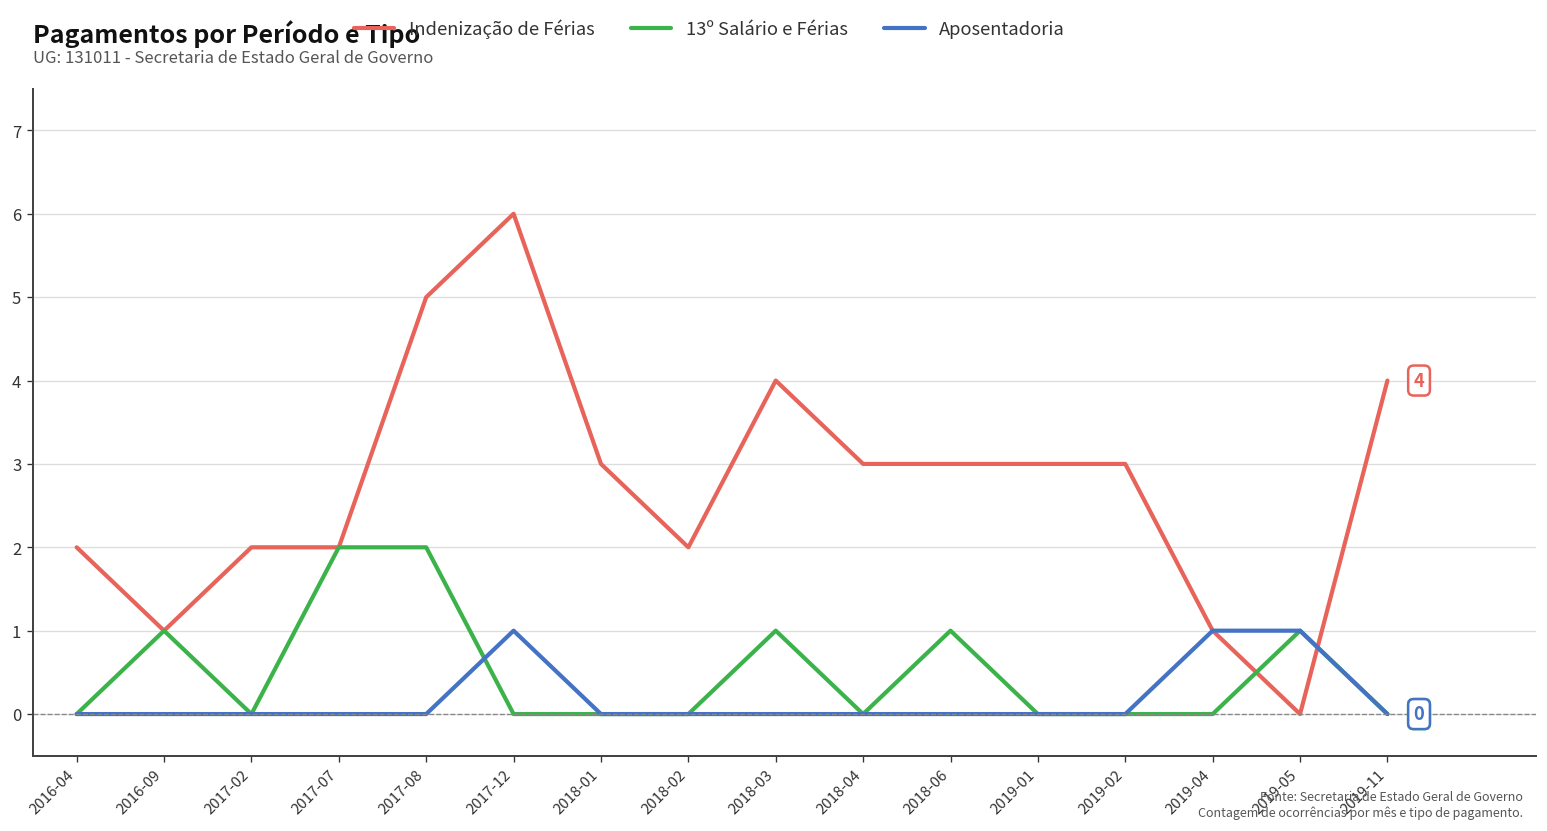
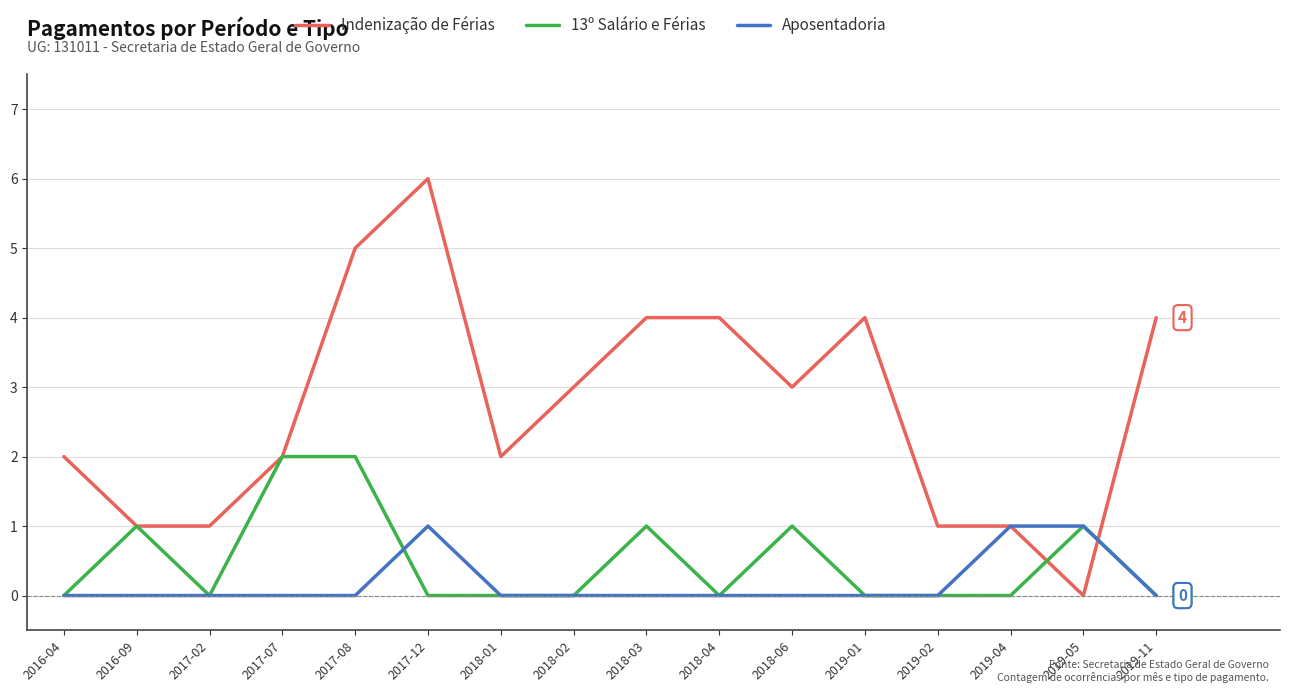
  {
    "Indenização de Férias": {
      "2016-04": 2,
-     "2017-02": 2,
+     "2017-02": 1,
      "2017-08": 5,
      "2017-12": 6,
-     "2018-01": 3,
-     "2018-02": 2,
+     "2018-01": 2,
+     "2018-02": 3,
      "2018-03": 4,
-     "2018-04": 3,
+     "2018-04": 4,
      "2018-06": 3,
-     "2019-01": 3,
-     "2019-02": 3,
+     "2019-01": 4,
+     "2019-02": 1,
      "2019-05": 0
    },
    "13º Salário e Férias": {
      "2017-08": 2,
      "2017-12": 0,
      "2018-03": 1,
      "2018-06": 1,
      "2019-04": 0
    },
    "Aposentadoria": {
      "2016-09": 0,
      "2017-07": 0,
      "2017-08": 0,
      "2017-12": 1,
      "2018-03": 0,
      "2018-06": 0
    }
  }
